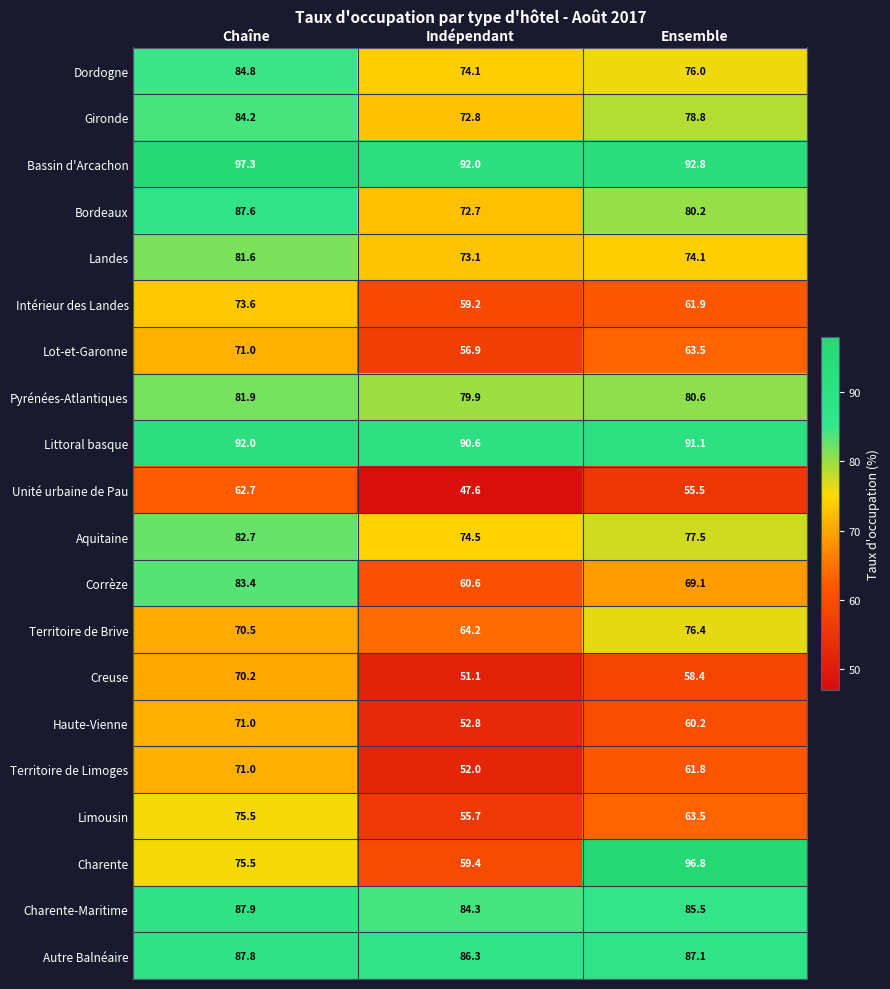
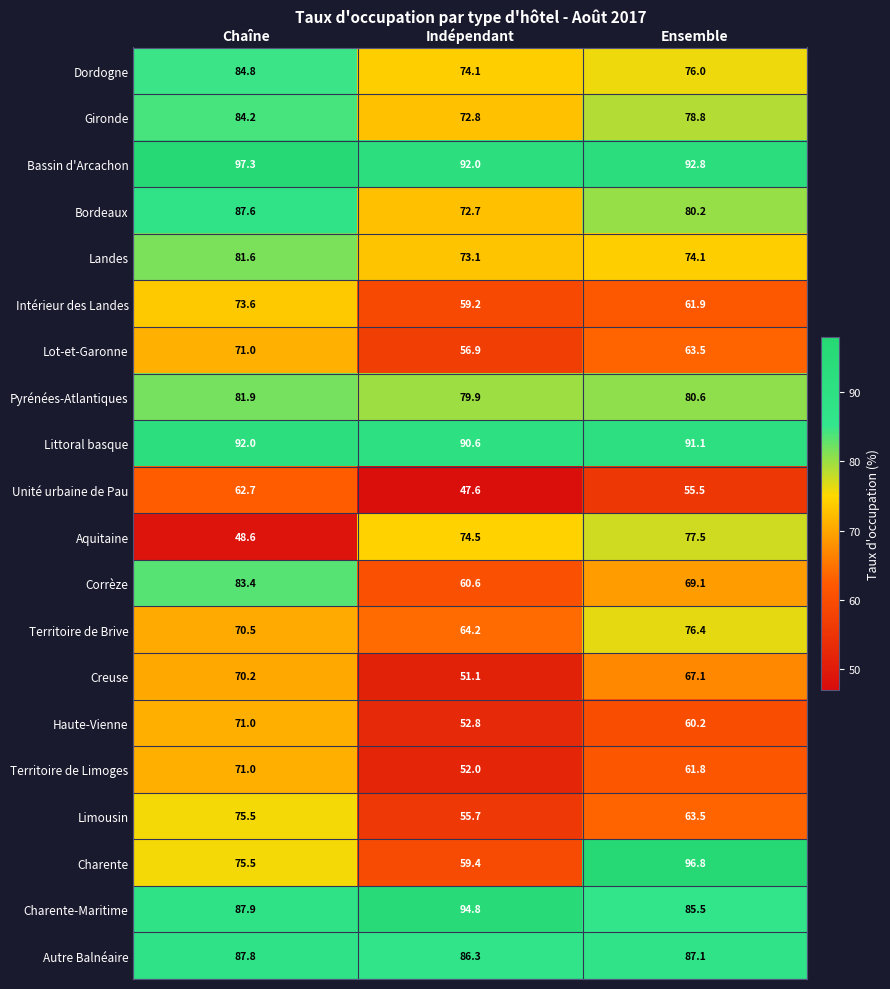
  {
    "Dordogne": {
      "Chaîne": 84.8,
      "Indépendant": 74.1,
      "Ensemble": 76.0
    },
    "Gironde": {
      "Chaîne": 84.2,
      "Indépendant": 72.8,
      "Ensemble": 78.8
    },
    "Bassin d'Arcachon": {
      "Chaîne": 97.3,
      "Indépendant": 92.0,
      "Ensemble": 92.8
    },
    "Bordeaux": {
      "Chaîne": 87.6,
      "Indépendant": 72.7,
      "Ensemble": 80.2
    },
    "Landes": {
      "Chaîne": 81.6,
      "Indépendant": 73.1,
      "Ensemble": 74.1
    },
    "Intérieur des Landes": {
      "Chaîne": 73.6,
      "Indépendant": 59.2,
      "Ensemble": 61.9
    },
    "Lot-et-Garonne": {
      "Chaîne": 71.0,
      "Indépendant": 56.9,
      "Ensemble": 63.5
    },
    "Pyrénées-Atlantiques": {
      "Chaîne": 81.9,
      "Indépendant": 79.9,
      "Ensemble": 80.6
    },
    "Littoral basque": {
      "Chaîne": 92.0,
      "Indépendant": 90.6,
      "Ensemble": 91.1
    },
    "Unité urbaine de Pau": {
      "Chaîne": 62.7,
      "Indépendant": 47.6,
      "Ensemble": 55.5
    },
    "Aquitaine": {
-     "Chaîne": 82.7,
+     "Chaîne": 48.6,
      "Indépendant": 74.5,
      "Ensemble": 77.5
    },
    "Corrèze": {
      "Chaîne": 83.4,
      "Indépendant": 60.6,
      "Ensemble": 69.1
    },
    "Territoire de Brive": {
      "Chaîne": 70.5,
      "Indépendant": 64.2,
      "Ensemble": 76.4
    },
    "Creuse": {
      "Chaîne": 70.2,
      "Indépendant": 51.1,
-     "Ensemble": 58.4
+     "Ensemble": 67.1
    },
    "Haute-Vienne": {
      "Chaîne": 71.0,
      "Indépendant": 52.8,
      "Ensemble": 60.2
    },
    "Territoire de Limoges": {
      "Chaîne": 71.0,
      "Indépendant": 52.0,
      "Ensemble": 61.8
    },
    "Limousin": {
      "Chaîne": 75.5,
      "Indépendant": 55.7,
      "Ensemble": 63.5
    },
    "Charente": {
      "Chaîne": 75.5,
      "Indépendant": 59.4,
      "Ensemble": 96.8
    },
    "Charente-Maritime": {
      "Chaîne": 87.9,
-     "Indépendant": 84.3,
+     "Indépendant": 94.8,
      "Ensemble": 85.5
    },
    "Autre Balnéaire": {
      "Chaîne": 87.8,
      "Indépendant": 86.3,
      "Ensemble": 87.1
    }
  }
